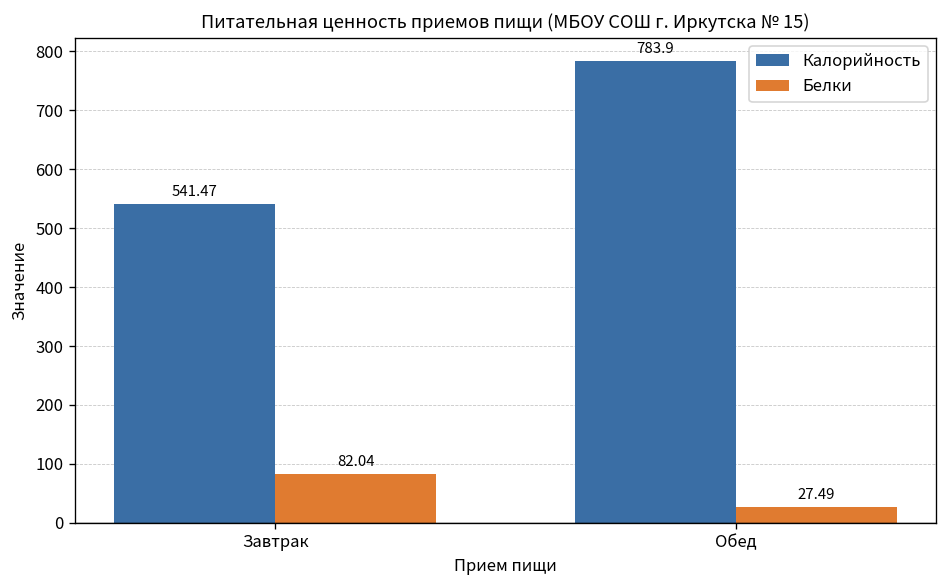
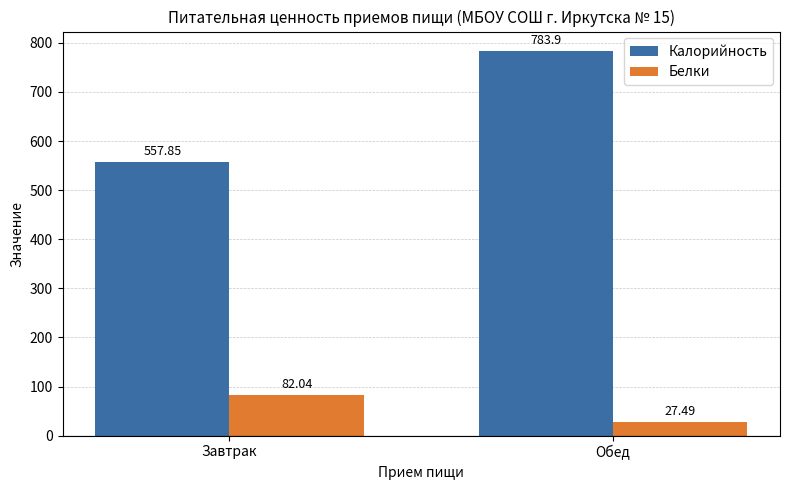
  {
    "Калорийность": {
-     "Завтрак": 541.47,
+     "Завтрак": 557.85,
      "Обед": 783.9
    },
    "Белки": {
      "Завтрак": 82.04,
      "Обед": 27.49
    }
  }
